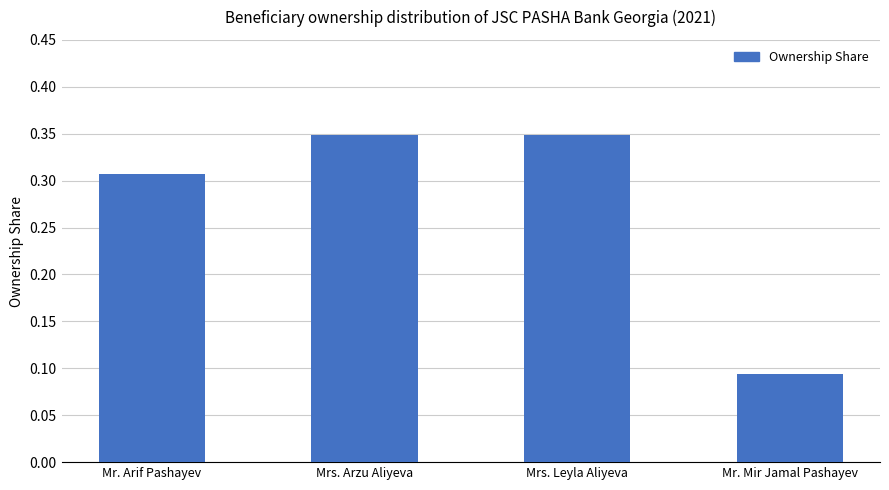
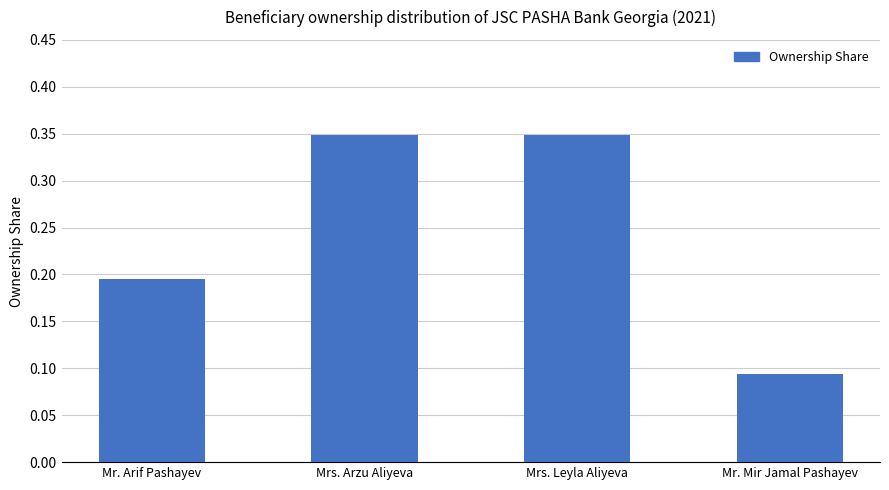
  {
-   "Mr. Arif Pashayev": 0.31,
+   "Mr. Arif Pashayev": 0.19,
    "Mrs. Arzu Aliyeva": 0.35,
    "Mrs. Leyla Aliyeva": 0.35,
    "Mr. Mir Jamal Pashayev": 0.09
  }
